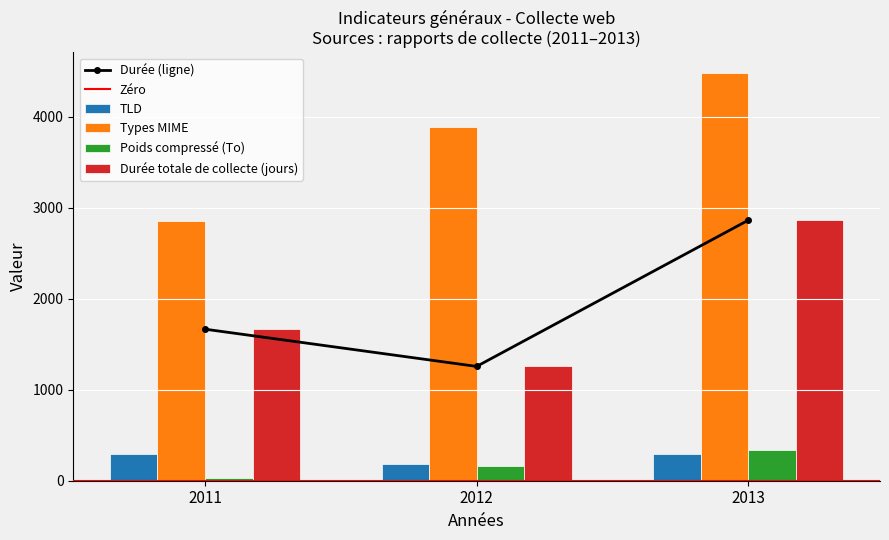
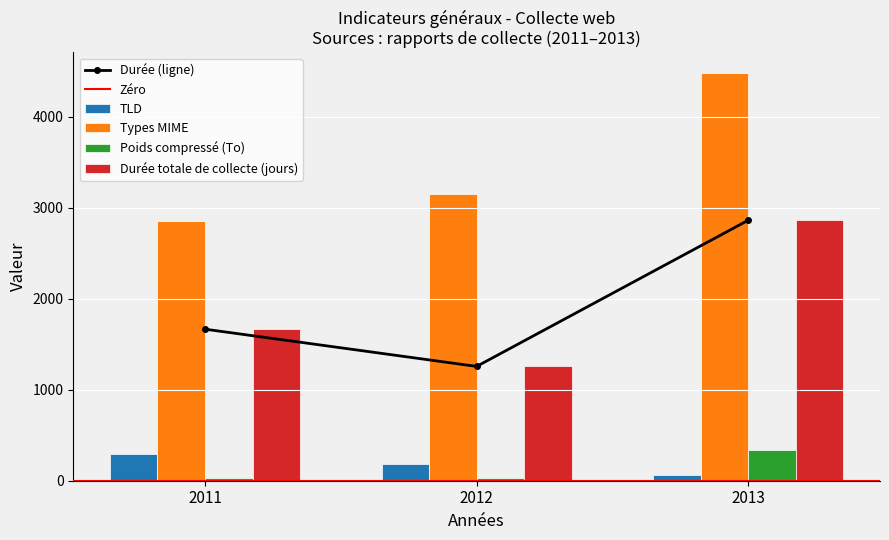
  {
    "TLD": {
      "2011": 300,
      "2012": 200,
-     "2013": 300
+     "2013": 100
    },
    "Durée (ligne)": {
      "2011": 1700,
      "2012": 1300,
      "2013": 2900
    },
    "Types MIME": {
      "2011": 2900,
-     "2012": 3900,
+     "2012": 3200,
      "2013": 4500
    },
    "Poids compressé (To)": {
      "2011": 0,
-     "2012": 200,
+     "2012": 0,
      "2013": 300
    },
    "Durée totale de collecte (jours)": {
      "2011": 1700,
      "2012": 1300,
      "2013": 2900
    }
  }
